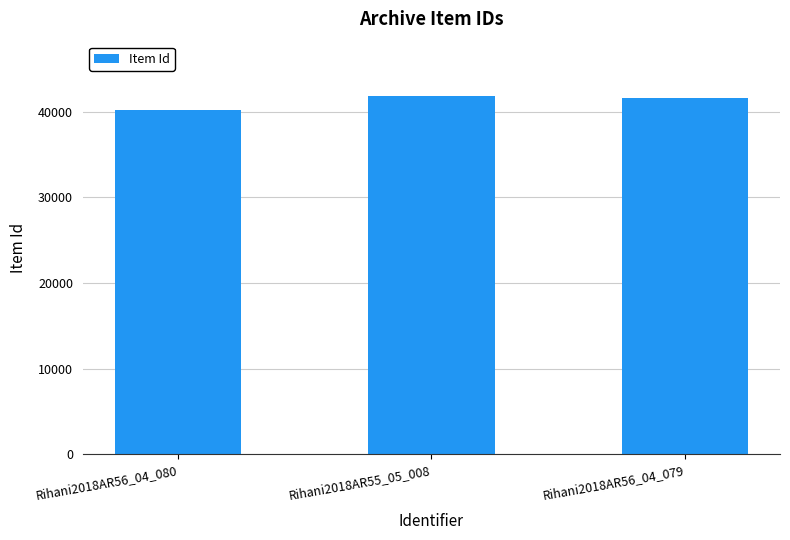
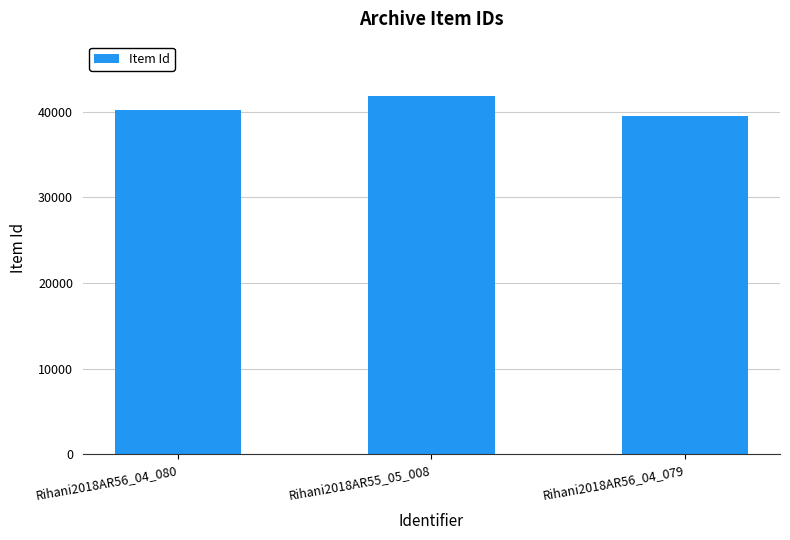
  {
    "Rihani2018AR56_04_080": 40000,
    "Rihani2018AR55_05_008": 42000,
-   "Rihani2018AR56_04_079": 42000
+   "Rihani2018AR56_04_079": 40000
  }
